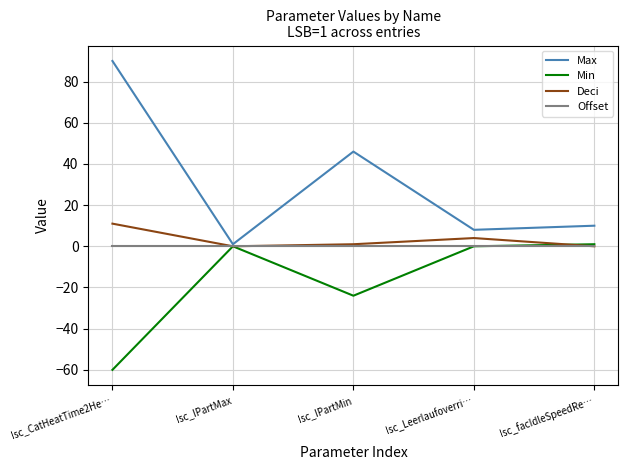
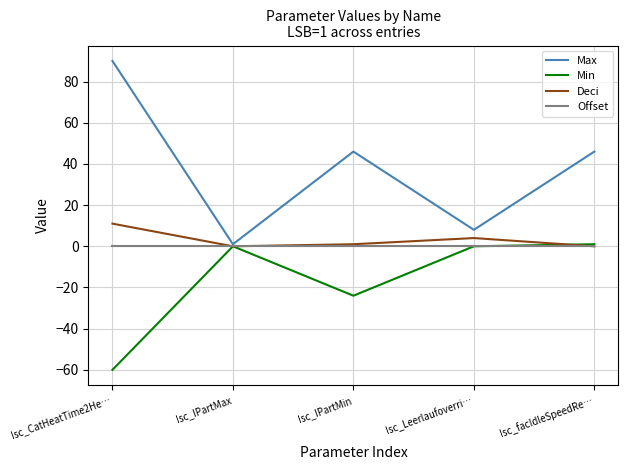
  {
    "Max": {
      "Isc_CatHeatTime2He…": 90,
      "Isc_IPartMin": 46,
      "Isc_Leerlaufoverri…": 8,
-     "Isc_facIdleSpeedRe…": 10
+     "Isc_facIdleSpeedRe…": 46
    },
    "Min": {
      "Isc_CatHeatTime2He…": -60,
      "Isc_IPartMin": -24
    },
    "Deci": {
      "Isc_CatHeatTime2He…": 11,
      "Isc_Leerlaufoverri…": 4
    },
    "Offset": {
      "Isc_CatHeatTime2He…": 0
    }
  }
